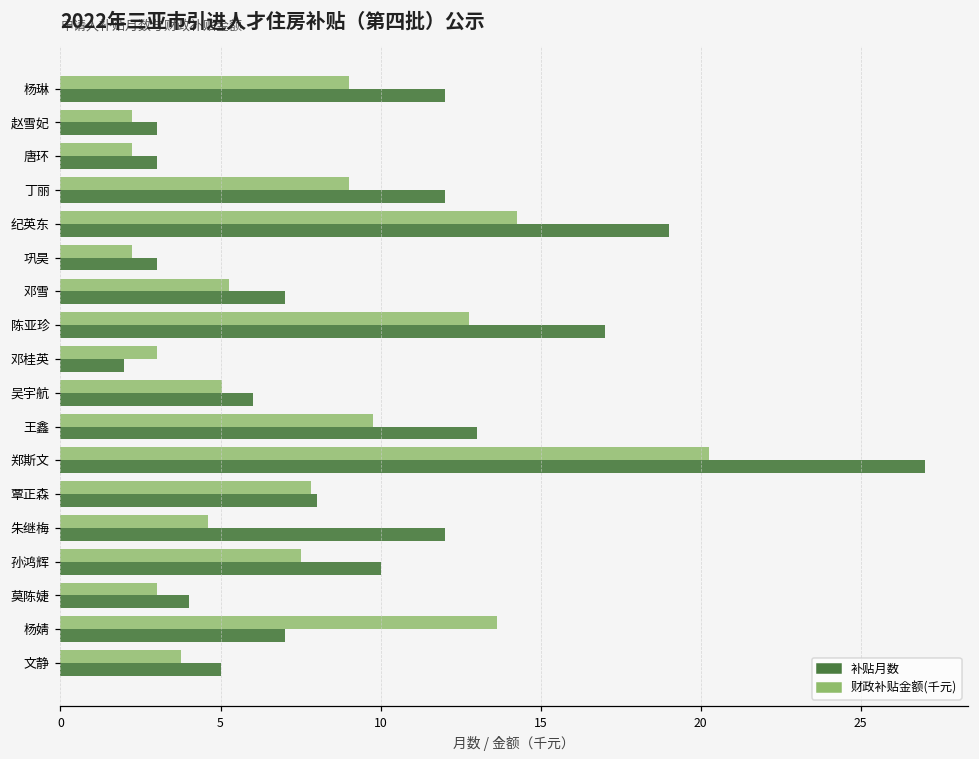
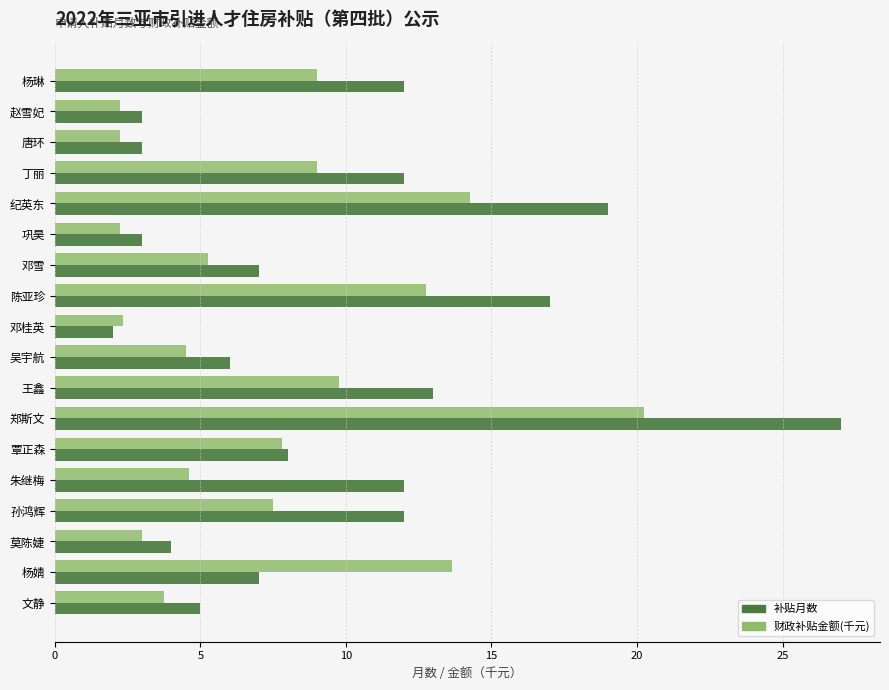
  {
    "补贴月数": {
      "杨琳": 12,
      "赵雪妃": 3,
      "唐环": 3,
      "丁丽": 12,
      "纪英东": 19,
      "巩昊": 3,
      "邓雪": 7,
      "陈亚珍": 17,
      "邓桂英": 2,
      "吴宇航": 6,
      "王鑫": 13,
      "郑斯文": 27,
      "覃正森": 8,
      "朱继梅": 12,
-     "孙鸿辉": 10,
+     "孙鸿辉": 12,
      "莫陈婕": 4,
      "杨婧": 7,
      "文静": 5
    },
    "财政补贴金额(千元)": {
      "杨琳": 9.0,
      "赵雪妃": 2.3,
      "唐环": 2.3,
      "丁丽": 9.0,
      "纪英东": 14.3,
      "巩昊": 2.3,
      "邓雪": 5.3,
      "陈亚珍": 12.8,
-     "邓桂英": 3.0,
-     "吴宇航": 5.1,
+     "邓桂英": 2.3,
+     "吴宇航": 4.5,
      "王鑫": 9.8,
      "郑斯文": 20.3,
      "覃正森": 7.8,
      "朱继梅": 4.6,
      "孙鸿辉": 7.5,
      "莫陈婕": 3.0,
      "杨婧": 13.6,
      "文静": 3.8
    }
  }
